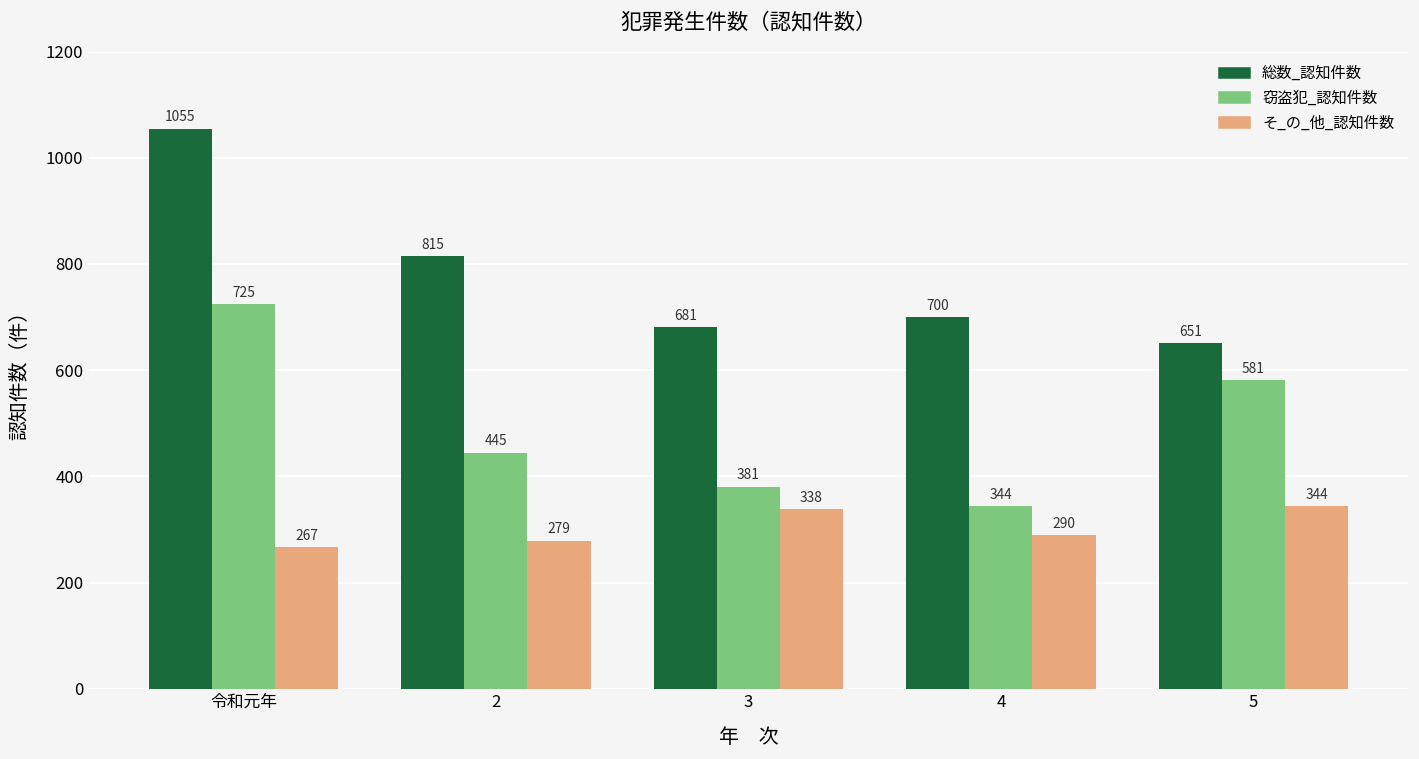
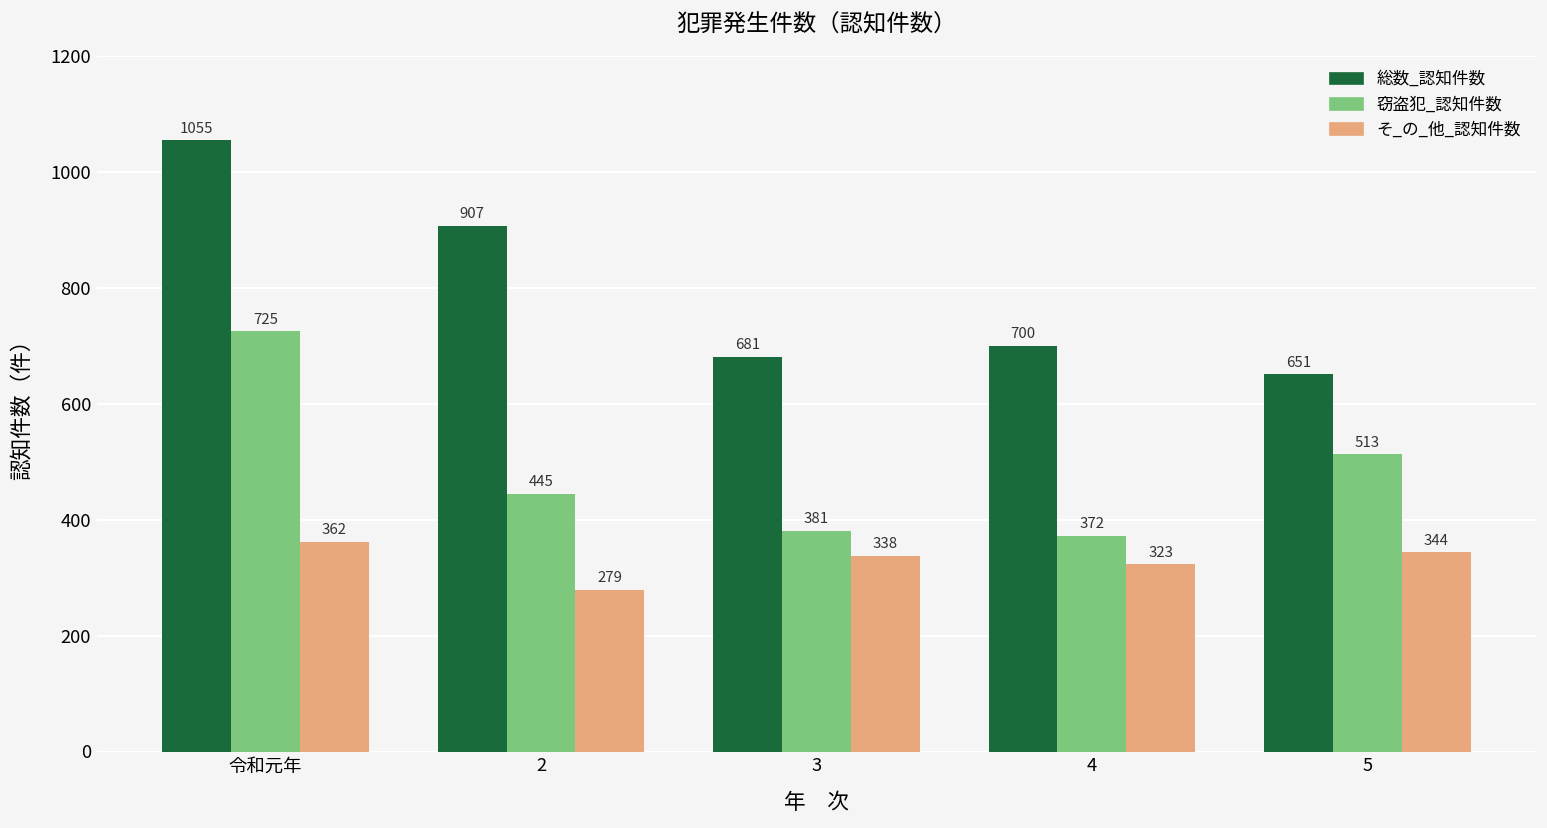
  {
    "総数_認知件数": {
      "令和元年": 1055,
-     "2": 815,
+     "2": 907,
      "3": 681,
      "4": 700,
      "5": 651
    },
    "窃盗犯_認知件数": {
      "令和元年": 725,
      "2": 445,
      "3": 381,
-     "4": 344,
-     "5": 581
+     "4": 372,
+     "5": 513
    },
    "そ_の_他_認知件数": {
-     "令和元年": 267,
+     "令和元年": 362,
      "2": 279,
      "3": 338,
-     "4": 290,
+     "4": 323,
      "5": 344
    }
  }
